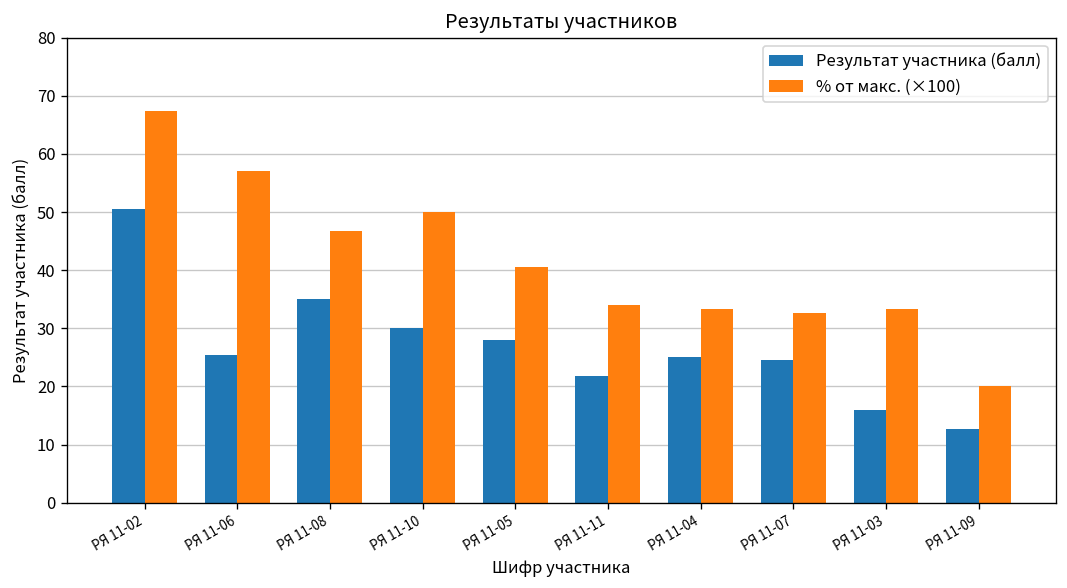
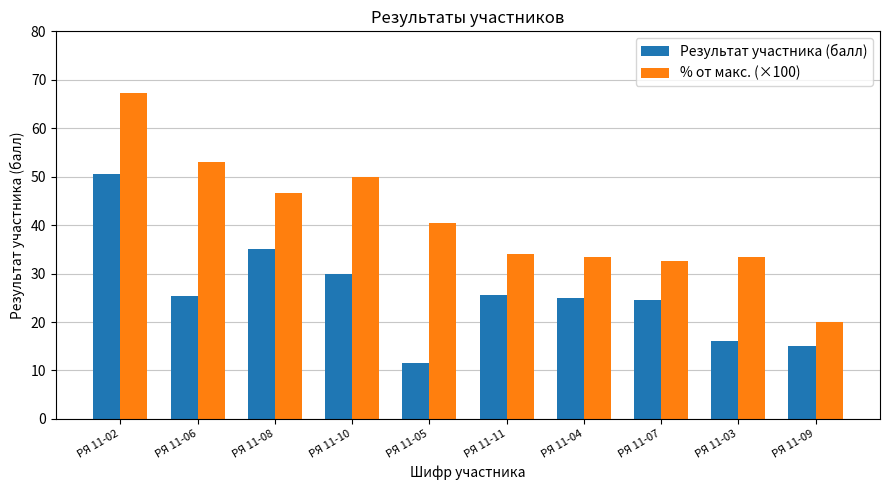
  {
    "Результат участника (балл)": {
      "РЯ 11-02": 51,
      "РЯ 11-06": 25,
      "РЯ 11-08": 35,
      "РЯ 11-10": 30,
-     "РЯ 11-05": 28,
-     "РЯ 11-11": 22,
+     "РЯ 11-05": 12,
+     "РЯ 11-11": 26,
      "РЯ 11-04": 25,
      "РЯ 11-07": 25,
      "РЯ 11-03": 16,
-     "РЯ 11-09": 13
+     "РЯ 11-09": 15
    },
    "% от макс. (×100)": {
      "РЯ 11-02": 67,
-     "РЯ 11-06": 57,
+     "РЯ 11-06": 53,
      "РЯ 11-08": 47,
      "РЯ 11-10": 50,
      "РЯ 11-05": 41,
      "РЯ 11-11": 34,
      "РЯ 11-04": 33,
      "РЯ 11-07": 33,
      "РЯ 11-03": 33,
      "РЯ 11-09": 20
    }
  }
